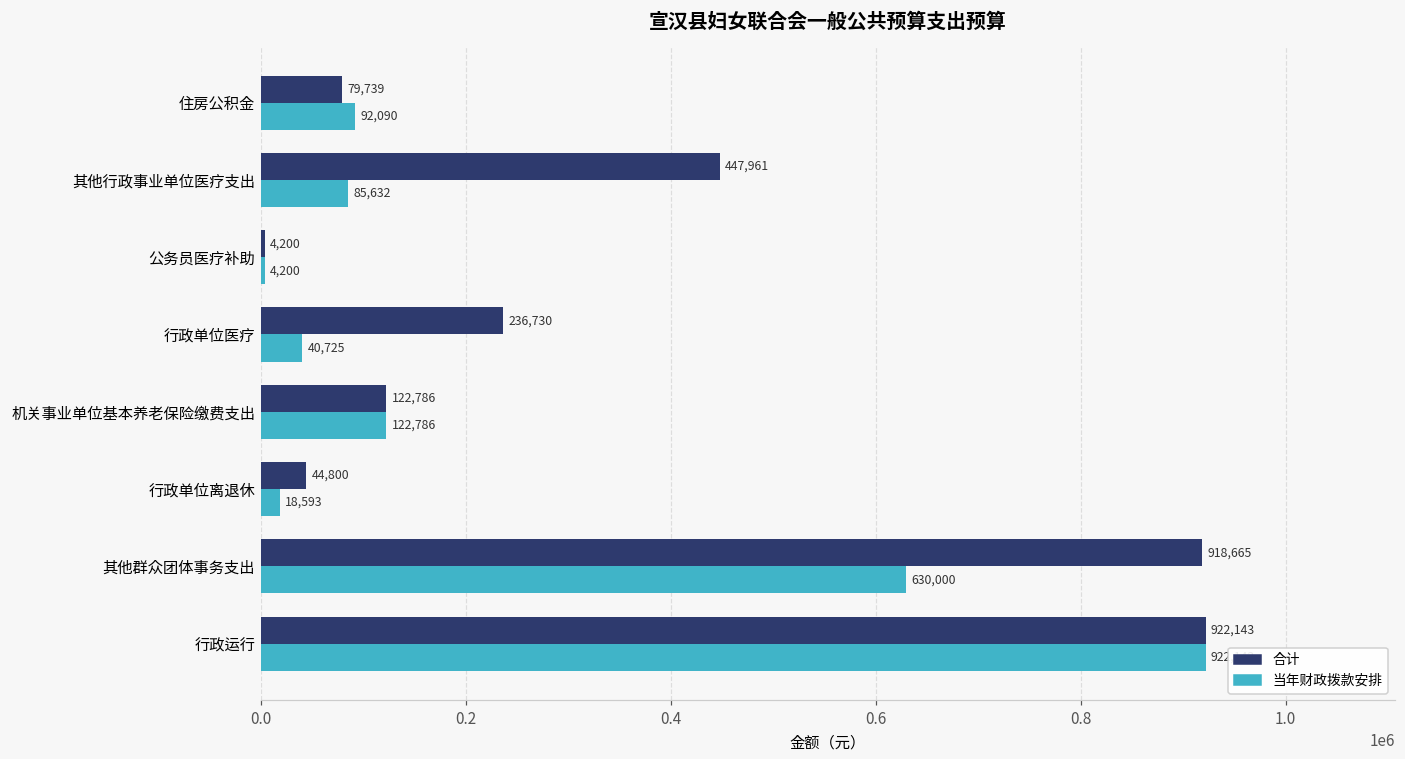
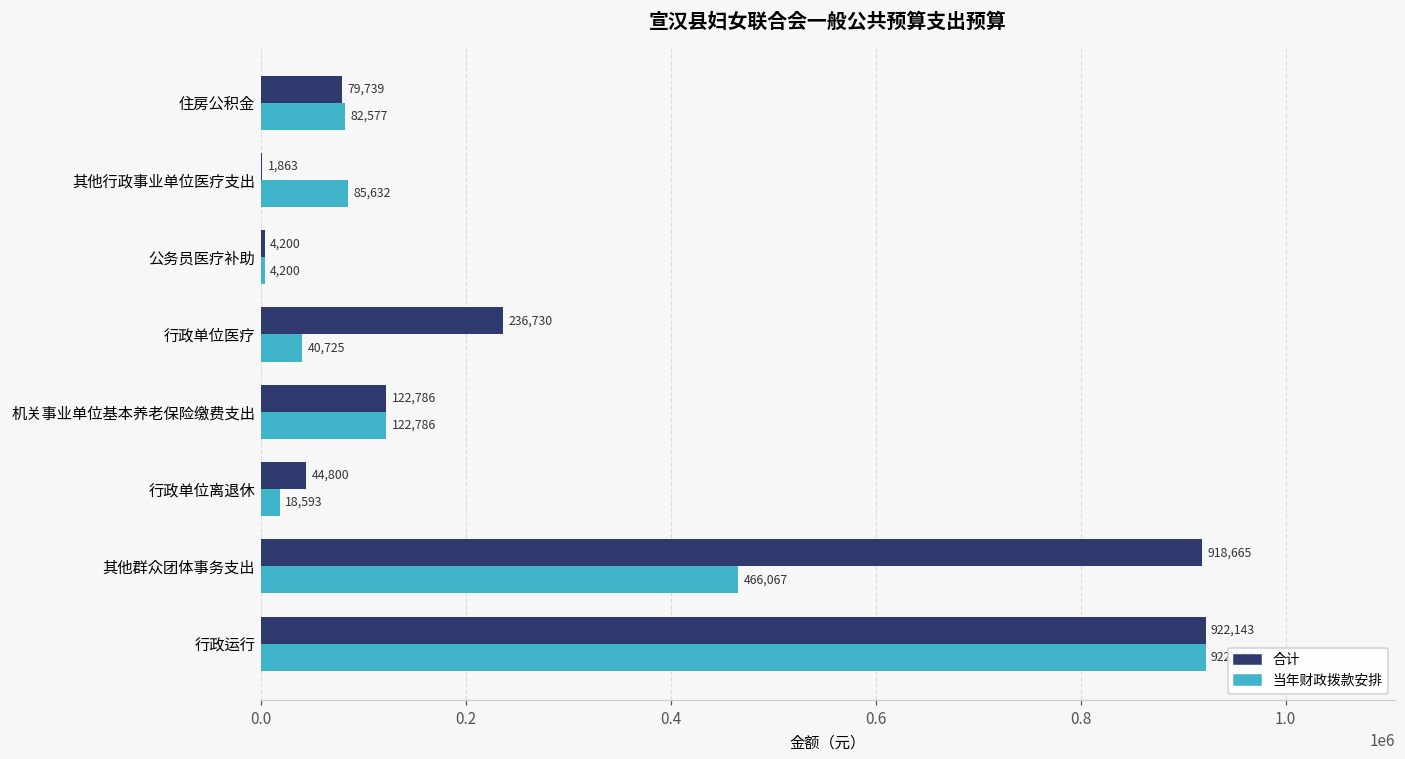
  {
    "合计": {
      "住房公积金": "79,739",
-     "其他行政事业单位医疗支出": "447,961",
+     "其他行政事业单位医疗支出": "1,863",
      "公务员医疗补助": "4,200",
      "行政单位医疗": "236,730",
      "机关事业单位基本养老保险缴费支出": "122,786",
      "行政单位离退休": "44,800",
      "其他群众团体事务支出": "918,665",
      "行政运行": "922,143"
    },
    "当年财政拨款安排": {
-     "住房公积金": "92,090",
+     "住房公积金": "82,577",
      "其他行政事业单位医疗支出": "85,632",
      "公务员医疗补助": "4,200",
      "行政单位医疗": "40,725",
      "机关事业单位基本养老保险缴费支出": "122,786",
      "行政单位离退休": "18,593",
-     "其他群众团体事务支出": "630,000"
+     "其他群众团体事务支出": "466,067"
    }
  }
